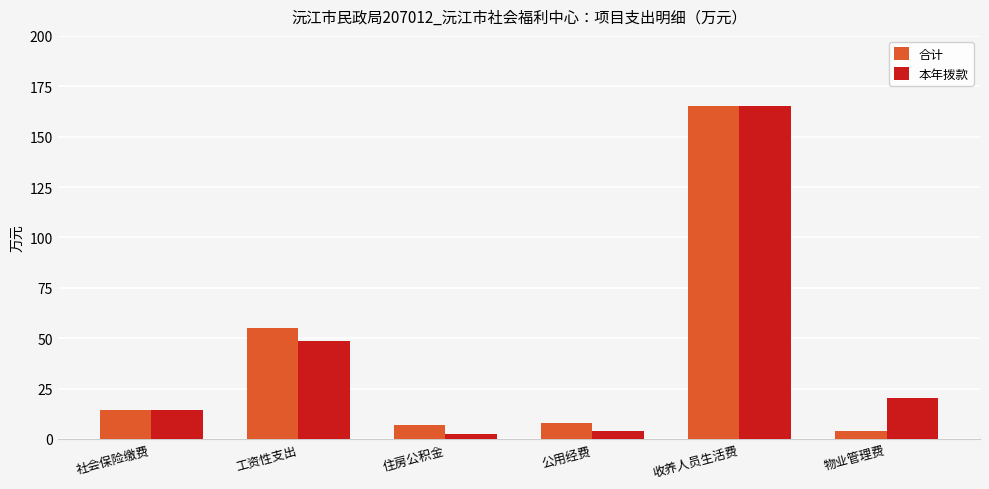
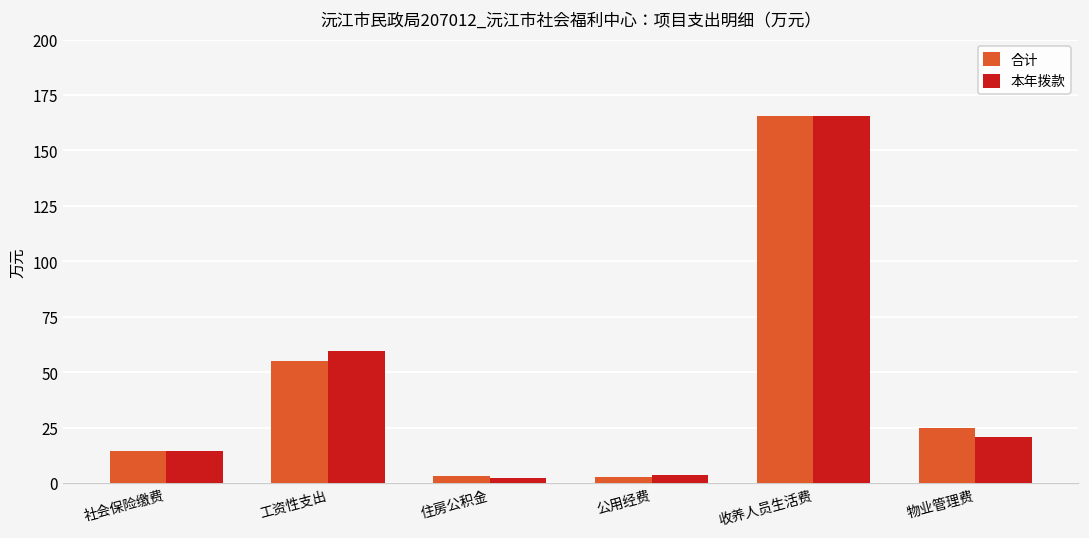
  {
    "合计": {
      "社会保险缴费": 14,
      "工资性支出": 55,
-     "住房公积金": 7,
-     "公用经费": 8,
+     "住房公积金": 3,
+     "公用经费": 3,
      "收养人员生活费": 165,
-     "物业管理费": 4
+     "物业管理费": 25
    },
    "本年拨款": {
      "社会保险缴费": 14,
-     "工资性支出": 49,
+     "工资性支出": 60,
      "住房公积金": 2,
      "公用经费": 4,
      "收养人员生活费": 165,
      "物业管理费": 21
    }
  }
